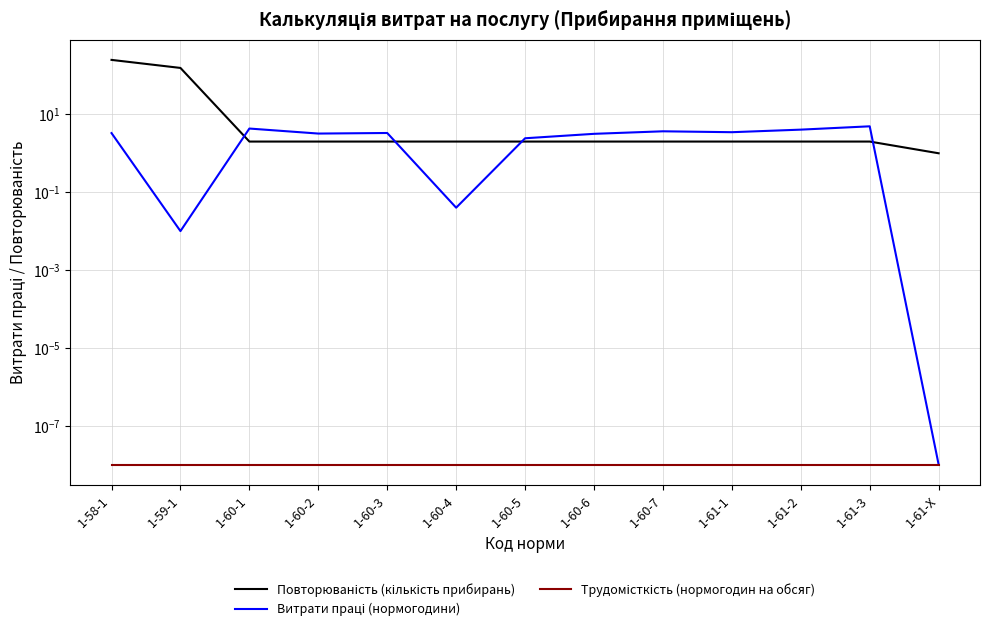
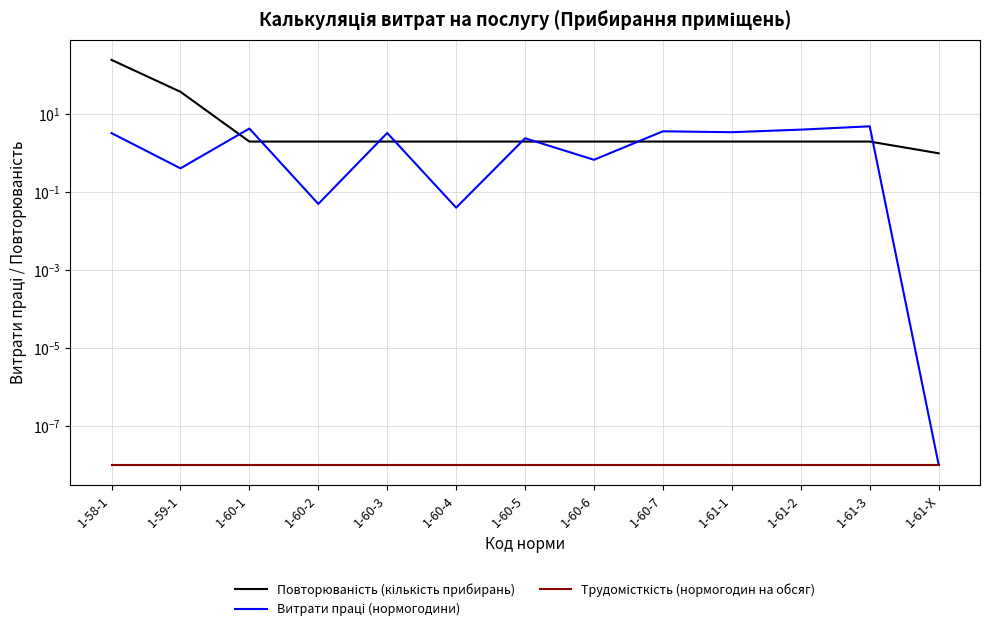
  {
    "Повторюваність (кількість прибирань)": {
      "1-58-1": 300,
-     "1-59-1": 160,
+     "1-59-1": 40,
      "1-60-1": 2,
      "1-60-2": 2,
      "1-60-3": 2,
      "1-60-4": 2,
      "1-60-5": 2,
      "1-60-6": 2,
      "1-60-7": 2,
      "1-61-1": 2,
      "1-61-2": 2,
      "1-61-3": 2,
      "1-61-X": 1
    },
    "Витрати праці (нормогодини)": {
      "1-58-1": 3,
-     "1-59-1": 0.010,
+     "1-59-1": 0.4,
      "1-60-1": 4,
-     "1-60-2": 3,
+     "1-60-2": 0.05,
      "1-60-3": 3,
      "1-60-4": 0.04,
      "1-60-5": 2,
-     "1-60-6": 3,
+     "1-60-6": 0.7,
      "1-60-7": 4,
      "1-61-1": 3,
      "1-61-2": 4,
      "1-61-3": 5
    },
    "Трудомісткість (нормогодин на обсяг)": {
      "1-58-1": 0.000000010,
      "1-59-1": 0.000000010,
      "1-60-1": 0.000000010,
      "1-60-2": 0.000000010,
      "1-60-3": 0.000000010,
      "1-60-4": 0.000000010,
      "1-60-5": 0.000000010,
      "1-60-6": 0.000000010,
      "1-60-7": 0.000000010,
      "1-61-1": 0.000000010,
      "1-61-2": 0.000000010,
      "1-61-3": 0.000000010
    }
  }
